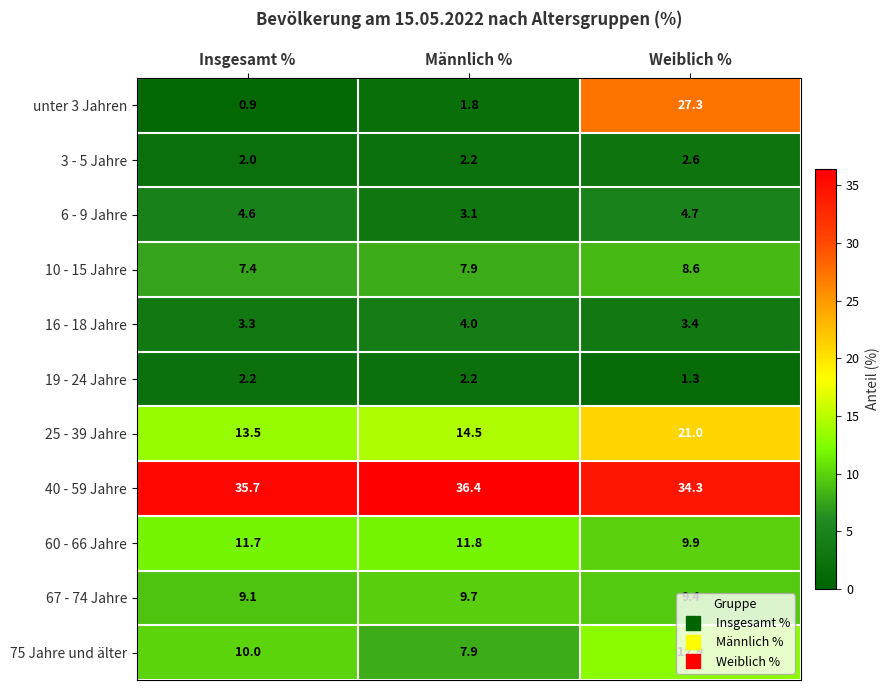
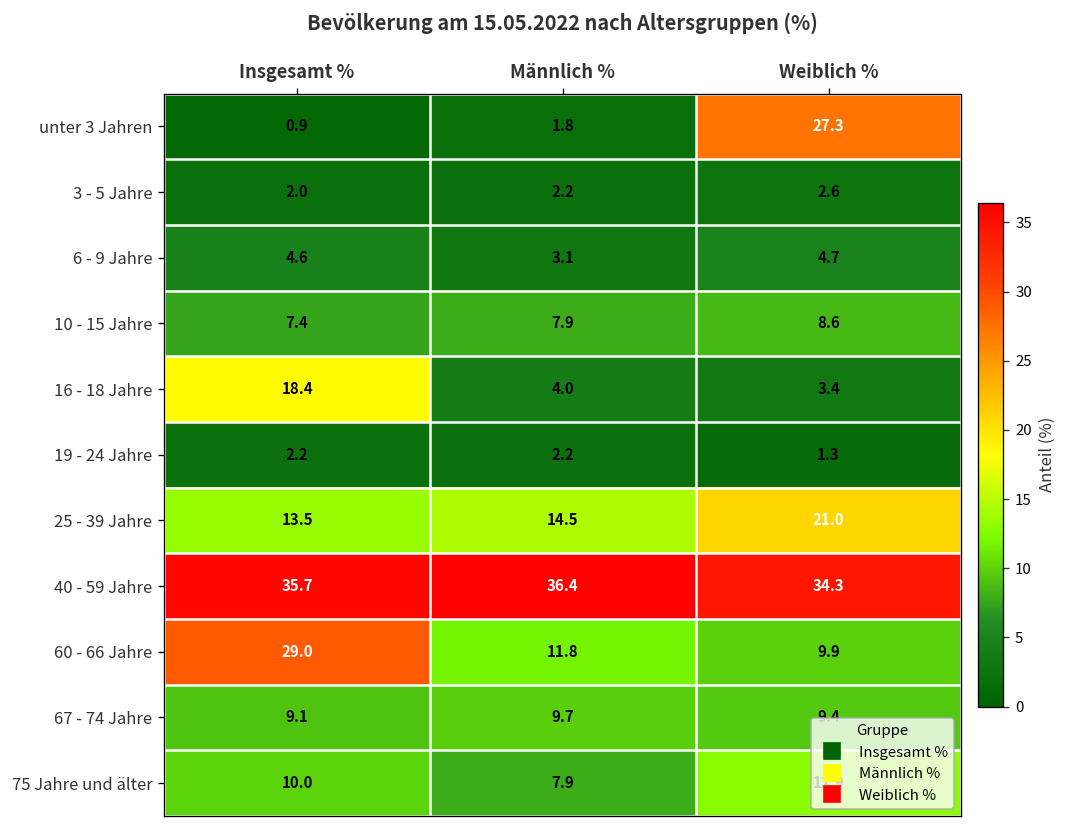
  {
    "unter 3 Jahren": {
      "Insgesamt %": 0.9,
      "Männlich %": 1.8,
      "Weiblich %": 27.3
    },
    "3 - 5 Jahre": {
      "Insgesamt %": 2.0,
      "Männlich %": 2.2,
      "Weiblich %": 2.6
    },
    "6 - 9 Jahre": {
      "Insgesamt %": 4.6,
      "Männlich %": 3.1,
      "Weiblich %": 4.7
    },
    "10 - 15 Jahre": {
      "Insgesamt %": 7.4,
      "Männlich %": 7.9,
      "Weiblich %": 8.6
    },
    "16 - 18 Jahre": {
-     "Insgesamt %": 3.3,
+     "Insgesamt %": 18.4,
      "Männlich %": 4.0,
      "Weiblich %": 3.4
    },
    "19 - 24 Jahre": {
      "Insgesamt %": 2.2,
      "Männlich %": 2.2,
      "Weiblich %": 1.3
    },
    "25 - 39 Jahre": {
      "Insgesamt %": 13.5,
      "Männlich %": 14.5,
      "Weiblich %": 21.0
    },
    "40 - 59 Jahre": {
      "Insgesamt %": 35.7,
      "Männlich %": 36.4,
      "Weiblich %": 34.3
    },
    "60 - 66 Jahre": {
-     "Insgesamt %": 11.7,
+     "Insgesamt %": 29.0,
      "Männlich %": 11.8,
      "Weiblich %": 9.9
    },
    "67 - 74 Jahre": {
      "Insgesamt %": 9.1,
      "Männlich %": 9.7
    },
    "75 Jahre und älter": {
      "Insgesamt %": 10.0,
      "Männlich %": 7.9
    }
  }
